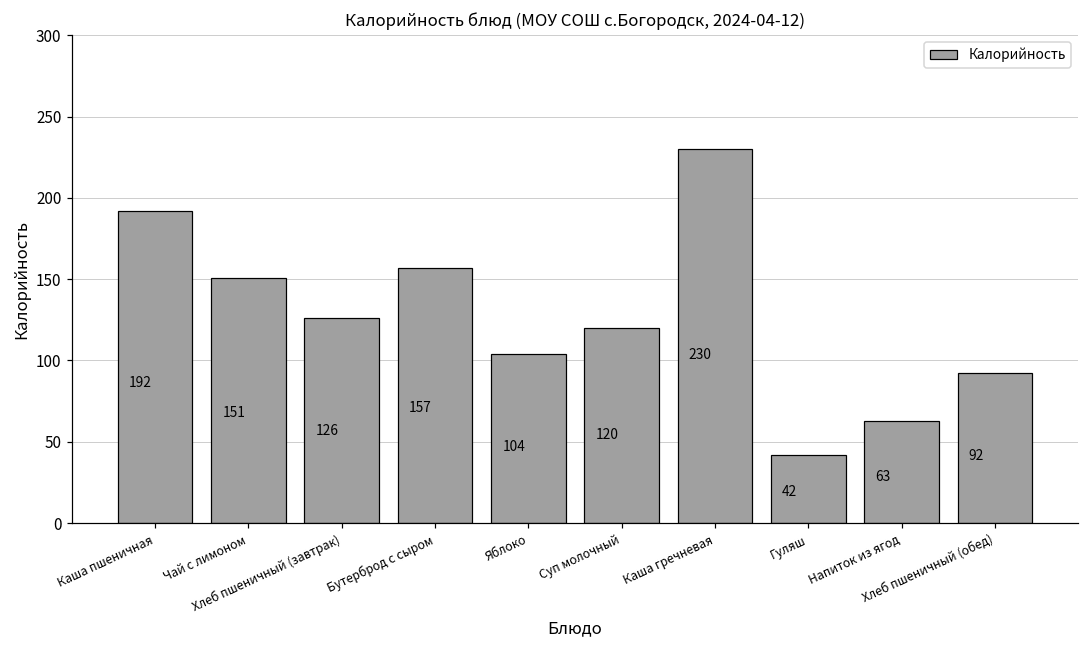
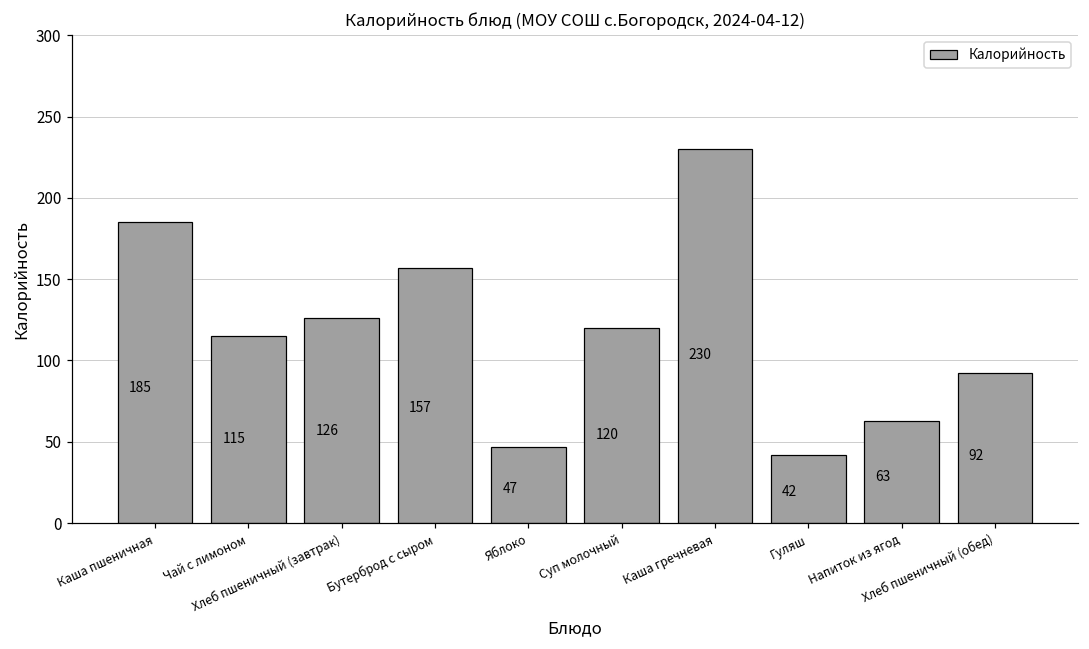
  {
-   "Каша пшеничная": 192,
-   "Чай с лимоном": 151,
+   "Каша пшеничная": 185,
+   "Чай с лимоном": 115,
    "Хлеб пшеничный (завтрак)": 126,
    "Бутерброд с сыром": 157,
-   "Яблоко": 104,
+   "Яблоко": 47,
    "Суп молочный": 120,
    "Каша гречневая": 230,
    "Гуляш": 42,
    "Напиток из ягод": 63,
    "Хлеб пшеничный (обед)": 92
  }
